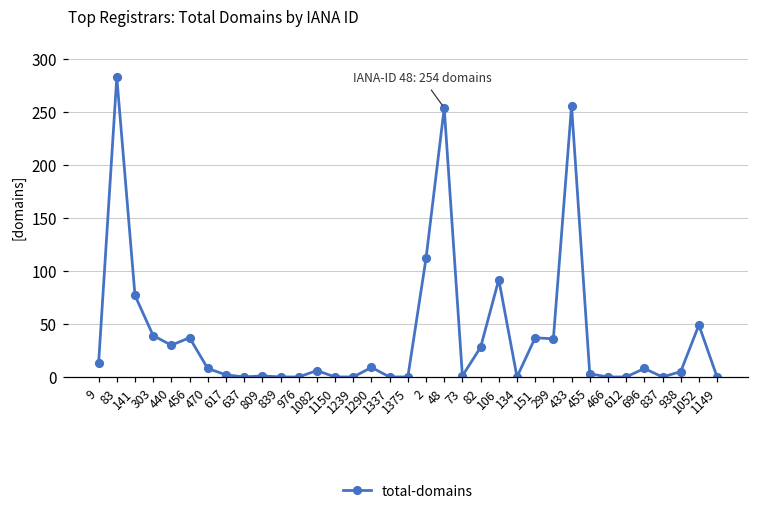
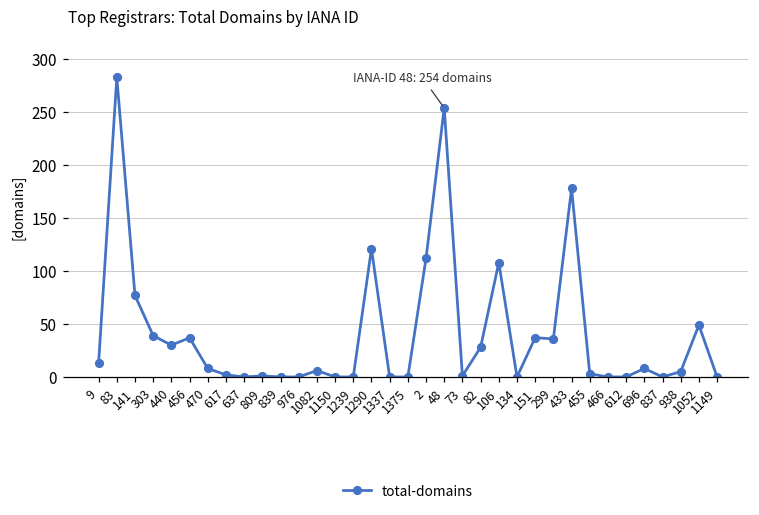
  {
    "9": 10,
    "83": 280,
    "141": 80,
    "303": 40,
    "440": 30,
    "456": 40,
    "470": 10,
    "617": 0,
    "637": 0,
    "809": 0,
    "839": 0,
    "976": 0,
    "1082": 10,
    "1150": 0,
    "1239": 0,
-   "1290": 10,
+   "1290": 120,
    "1337": 0,
    "1375": 0,
    "2": 110,
    "73": 0,
    "82": 30,
-   "106": 90,
+   "106": 110,
    "134": 0,
    "151": 40,
    "299": 40,
-   "433": 260,
+   "433": 180,
    "455": 0,
    "466": 0,
    "612": 0,
    "696": 10,
    "837": 0,
    "938": 10,
    "1052": 50,
    "1149": 0
  }
